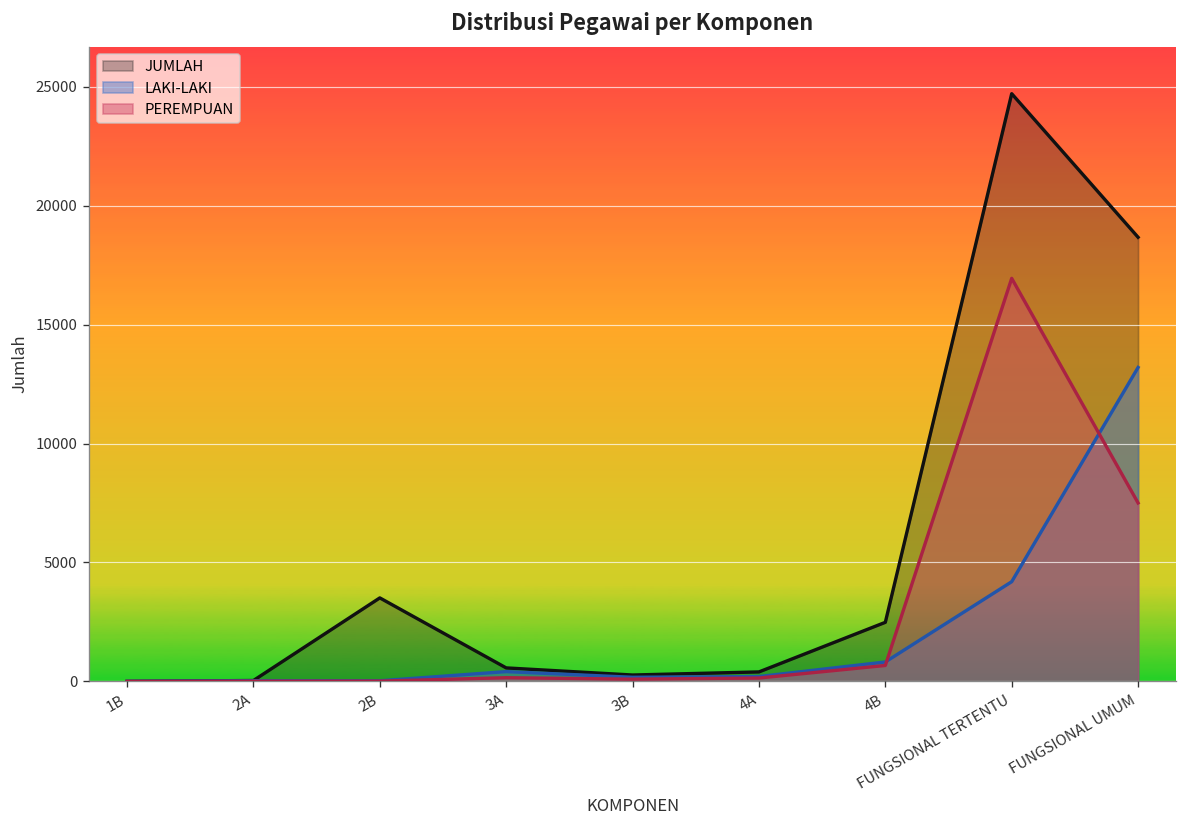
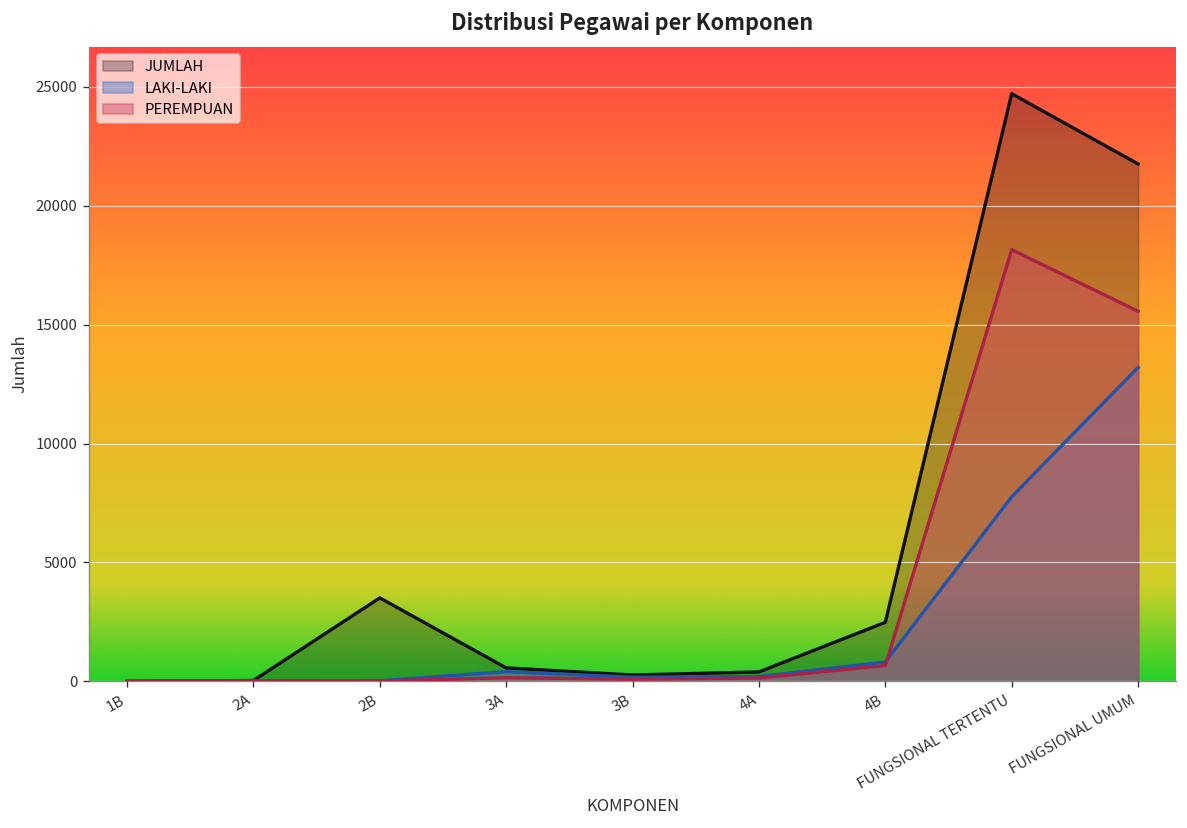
  {
    "JUMLAH": {
      "2B": 3500,
      "3A": 600,
      "4A": 400,
      "4B": 2500,
      "FUNGSIONAL TERTENTU": 24700,
-     "FUNGSIONAL UMUM": 18700
+     "FUNGSIONAL UMUM": 21800
    },
    "LAKI-LAKI": {
      "3A": 400,
      "4B": 800,
-     "FUNGSIONAL TERTENTU": 4200,
+     "FUNGSIONAL TERTENTU": 7800,
      "FUNGSIONAL UMUM": 13200
    },
    "PEREMPUAN": {
      "3A": 200,
      "4B": 700,
-     "FUNGSIONAL TERTENTU": 16900,
-     "FUNGSIONAL UMUM": 7500
+     "FUNGSIONAL TERTENTU": 18200,
+     "FUNGSIONAL UMUM": 15600
    }
  }
